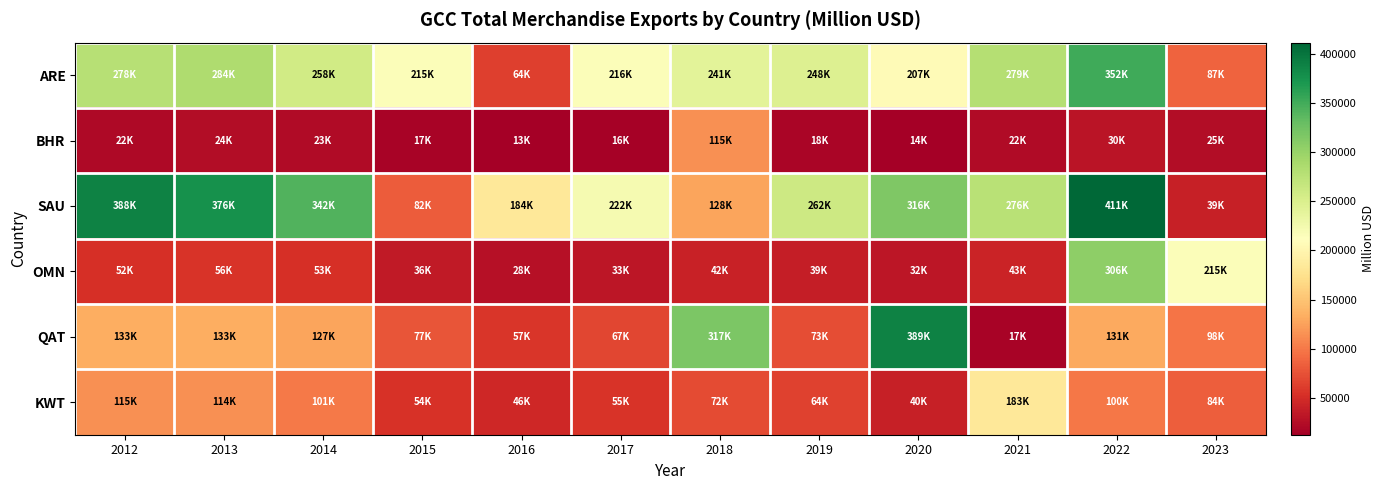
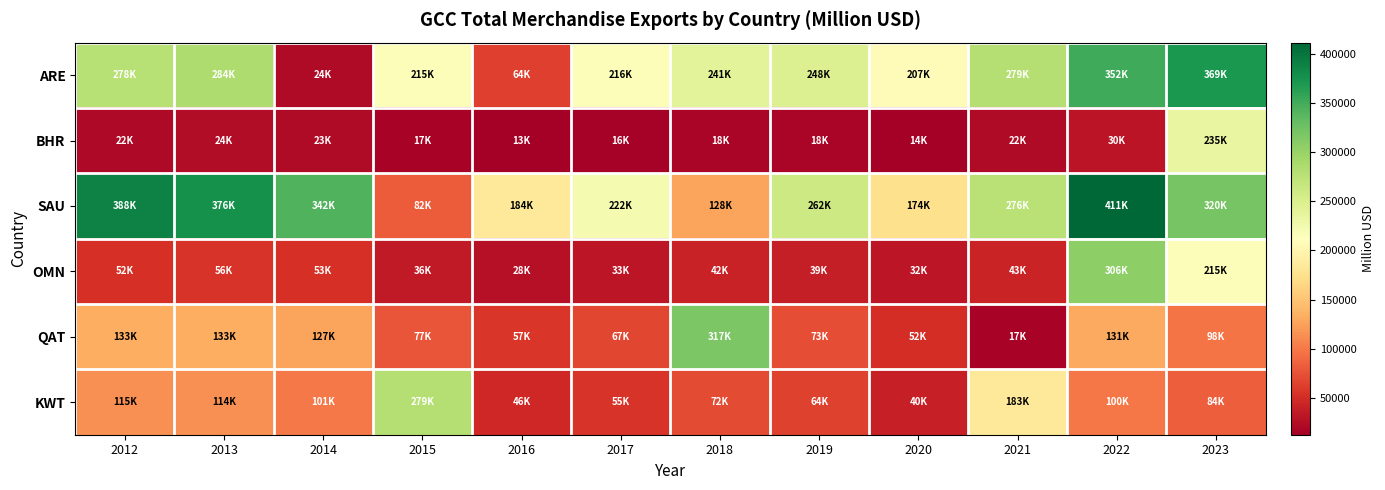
  {
    "ARE": {
      "2012": "278K",
      "2013": "284K",
-     "2014": "258K",
+     "2014": "24K",
      "2015": "215K",
      "2016": "64K",
      "2017": "216K",
      "2018": "241K",
      "2019": "248K",
      "2020": "207K",
      "2021": "279K",
      "2022": "352K",
-     "2023": "87K"
+     "2023": "369K"
    },
    "BHR": {
      "2012": "22K",
      "2013": "24K",
      "2014": "23K",
      "2015": "17K",
      "2016": "13K",
      "2017": "16K",
-     "2018": "115K",
+     "2018": "18K",
      "2019": "18K",
      "2020": "14K",
      "2021": "22K",
      "2022": "30K",
-     "2023": "25K"
+     "2023": "235K"
    },
    "SAU": {
      "2012": "388K",
      "2013": "376K",
      "2014": "342K",
      "2015": "82K",
      "2016": "184K",
      "2017": "222K",
      "2018": "128K",
      "2019": "262K",
-     "2020": "316K",
+     "2020": "174K",
      "2021": "276K",
      "2022": "411K",
-     "2023": "39K"
+     "2023": "320K"
    },
    "OMN": {
      "2012": "52K",
      "2013": "56K",
      "2014": "53K",
      "2015": "36K",
      "2016": "28K",
      "2017": "33K",
      "2018": "42K",
      "2019": "39K",
      "2020": "32K",
      "2021": "43K",
      "2022": "306K",
      "2023": "215K"
    },
    "QAT": {
      "2012": "133K",
      "2013": "133K",
      "2014": "127K",
      "2015": "77K",
      "2016": "57K",
      "2017": "67K",
      "2018": "317K",
      "2019": "73K",
-     "2020": "389K",
+     "2020": "52K",
      "2021": "17K",
      "2022": "131K",
      "2023": "98K"
    },
    "KWT": {
      "2012": "115K",
      "2013": "114K",
      "2014": "101K",
-     "2015": "54K",
+     "2015": "279K",
      "2016": "46K",
      "2017": "55K",
      "2018": "72K",
      "2019": "64K",
      "2020": "40K",
      "2021": "183K",
      "2022": "100K",
      "2023": "84K"
    }
  }
